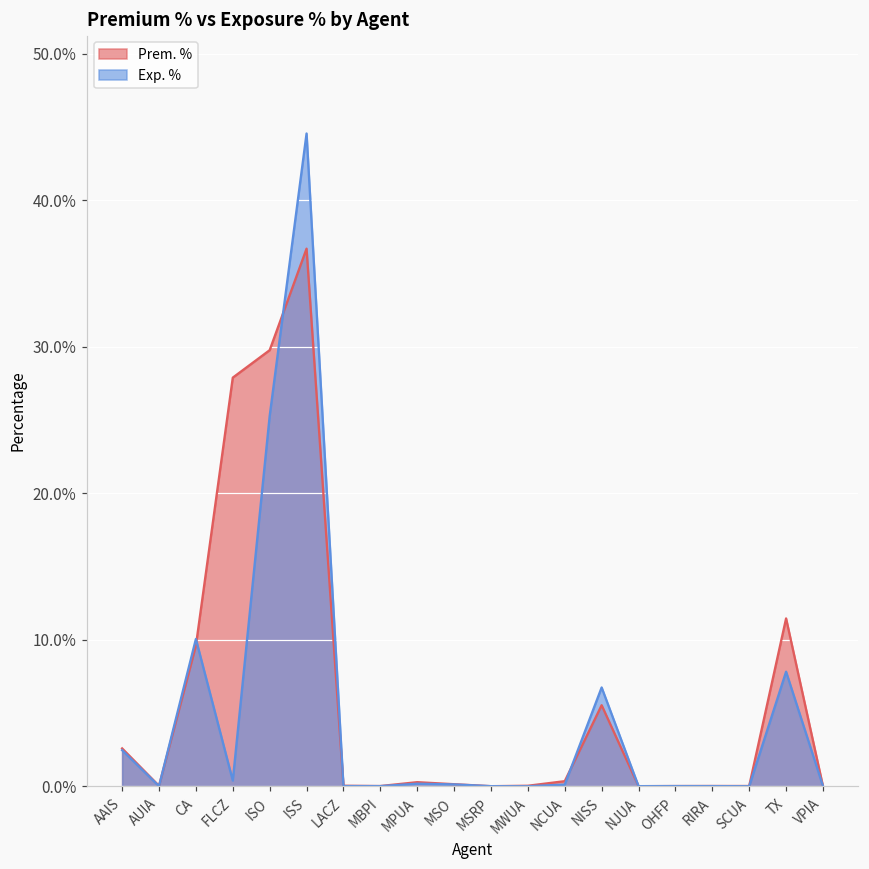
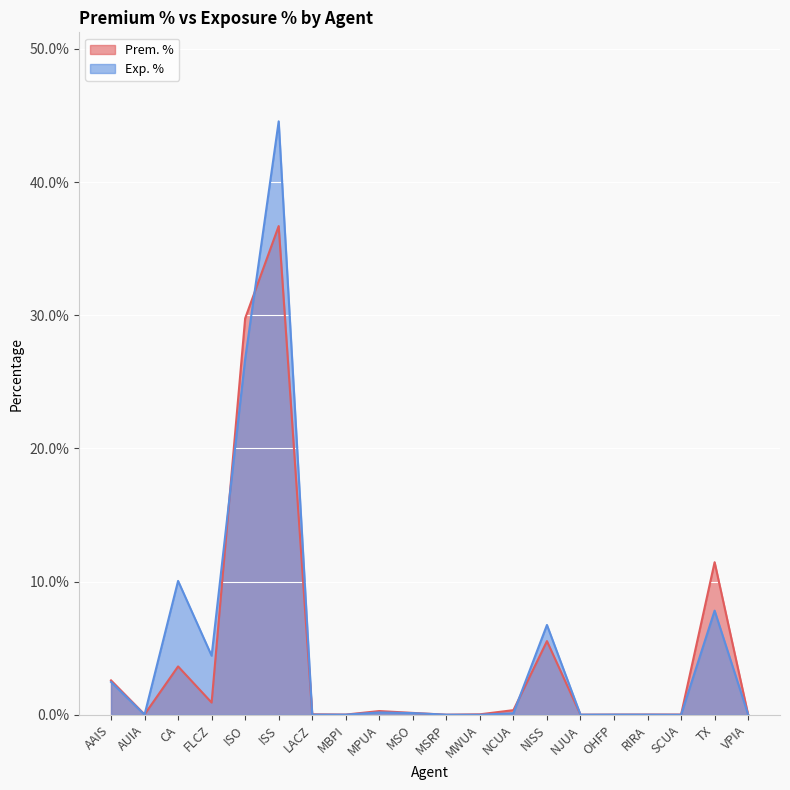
  {
    "Prem. %": {
-     "CA": "9.6%",
-     "FLCZ": "27.9%",
+     "CA": "3.6%",
+     "FLCZ": "0.9%",
      "ISO": "29.8%",
      "ISS": "36.7%",
      "NCUA": "0.3%",
      "NISS": "5.5%",
      "TX": "11.5%"
    },
    "Exp. %": {
      "CA": "10.0%",
-     "FLCZ": "0.4%",
-     "ISO": "25.3%",
+     "FLCZ": "4.4%",
+     "ISO": "26.7%",
      "ISS": "44.6%",
      "NCUA": "0.1%",
      "NISS": "6.7%",
      "TX": "7.8%"
    }
  }
